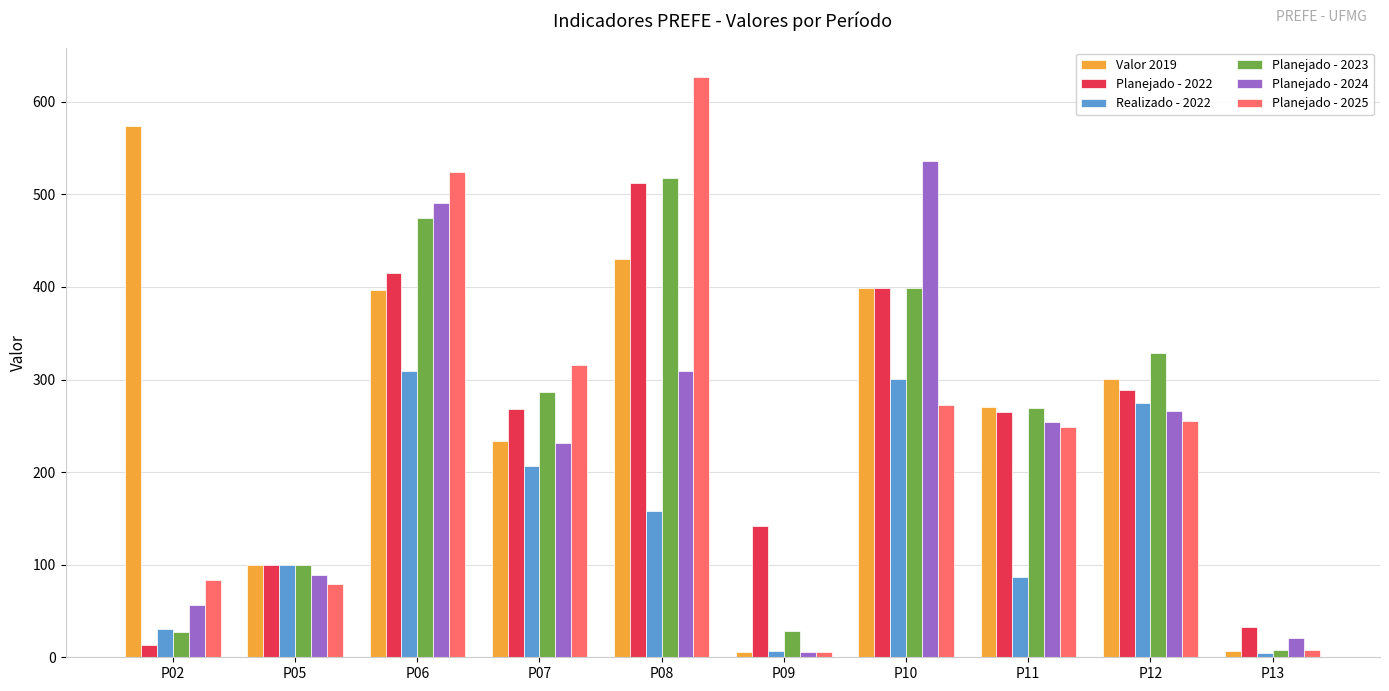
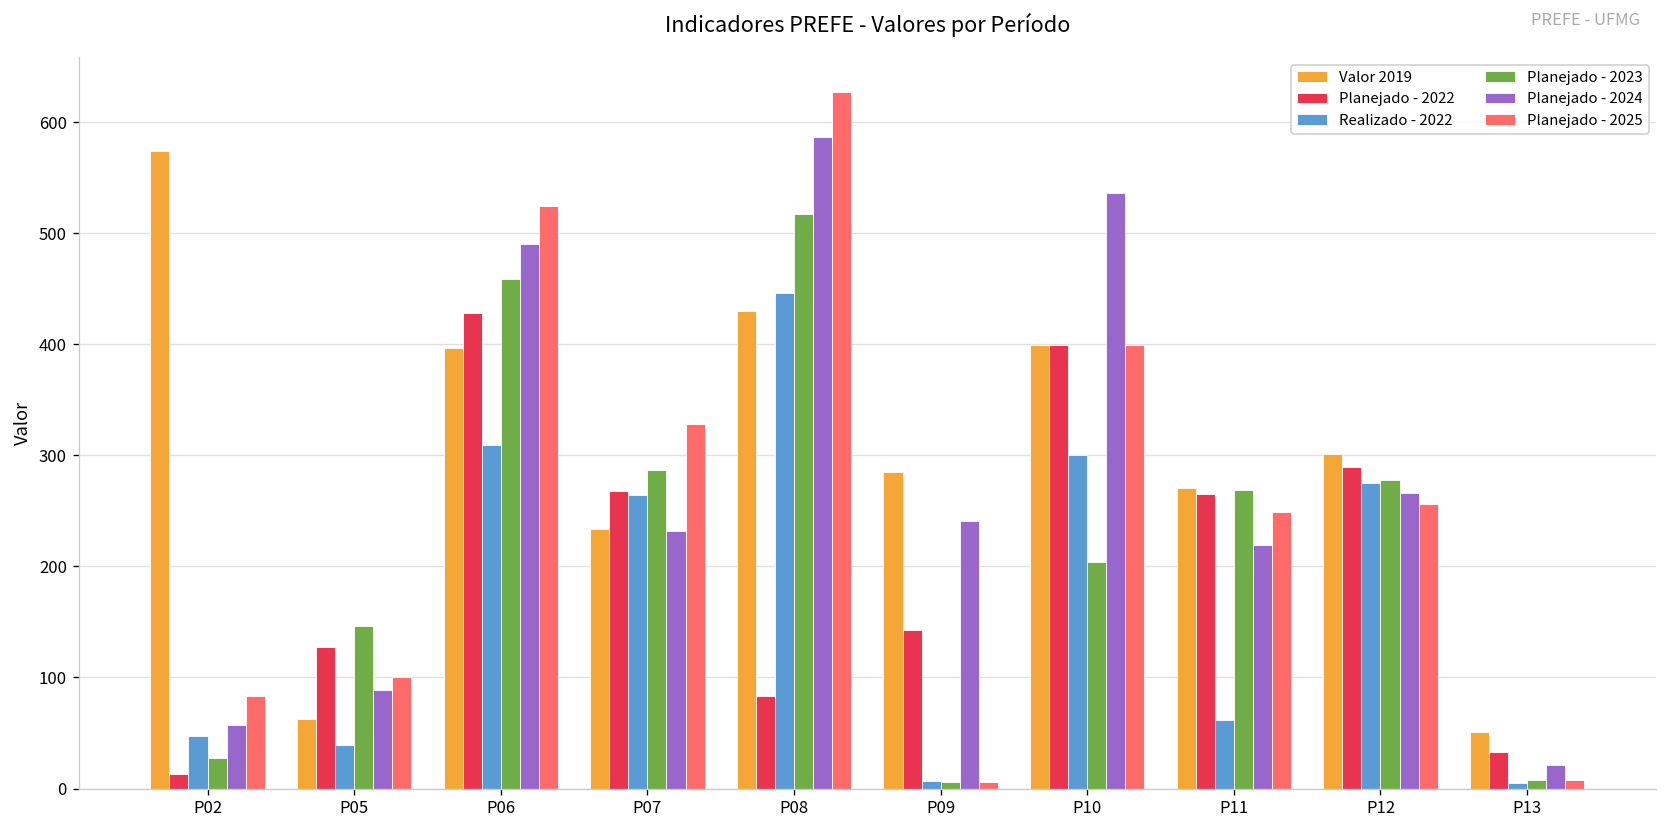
  {
    "Valor 2019": {
      "P02": 570,
-     "P05": 100,
+     "P05": 60,
      "P06": 400,
      "P07": 230,
      "P08": 430,
-     "P09": 10,
+     "P09": 280,
      "P10": 400,
      "P11": 270,
      "P12": 300,
-     "P13": 10
+     "P13": 50
    },
    "Planejado - 2022": {
      "P02": 10,
-     "P05": 100,
-     "P06": 410,
+     "P05": 130,
+     "P06": 430,
      "P07": 270,
-     "P08": 510,
+     "P08": 80,
      "P09": 140,
      "P10": 400,
      "P11": 260,
      "P12": 290,
      "P13": 30
    },
    "Realizado - 2022": {
-     "P02": 30,
-     "P05": 100,
+     "P02": 50,
+     "P05": 40,
      "P06": 310,
-     "P07": 210,
-     "P08": 160,
+     "P07": 260,
+     "P08": 450,
      "P09": 10,
      "P10": 300,
-     "P11": 90,
+     "P11": 60,
      "P12": 270,
      "P13": 0
    },
    "Planejado - 2023": {
      "P02": 30,
-     "P05": 100,
-     "P06": 470,
+     "P05": 150,
+     "P06": 460,
      "P07": 290,
      "P08": 520,
-     "P09": 30,
-     "P10": 400,
+     "P09": 10,
+     "P10": 200,
      "P11": 270,
-     "P12": 330,
+     "P12": 280,
      "P13": 10
    },
    "Planejado - 2024": {
      "P02": 60,
      "P05": 90,
      "P06": 490,
      "P07": 230,
-     "P08": 310,
-     "P09": 10,
+     "P08": 590,
+     "P09": 240,
      "P10": 540,
-     "P11": 250,
+     "P11": 220,
      "P12": 270,
      "P13": 20
    },
    "Planejado - 2025": {
      "P02": 80,
-     "P05": 80,
+     "P05": 100,
      "P06": 520,
-     "P07": 320,
+     "P07": 330,
      "P08": 630,
      "P09": 10,
-     "P10": 270,
+     "P10": 400,
      "P11": 250,
      "P12": 260,
      "P13": 10
    }
  }
